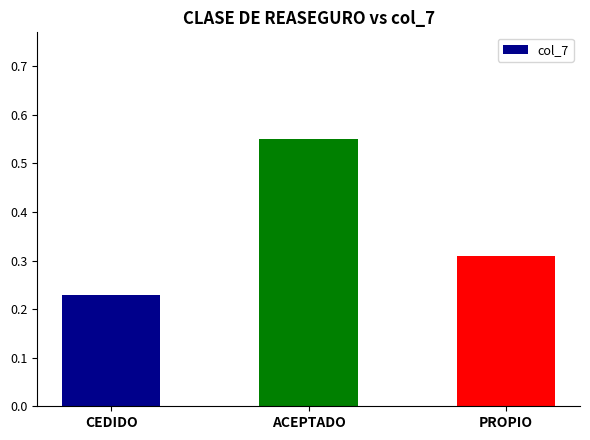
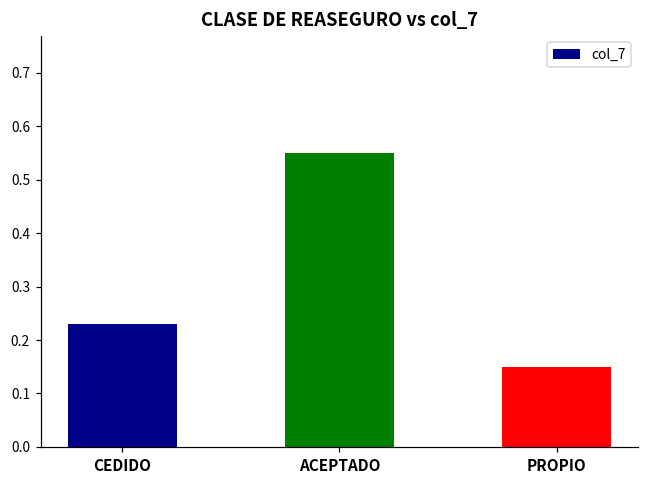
  {
    "CEDIDO": 0.23,
    "ACEPTADO": 0.55,
-   "PROPIO": 0.31
+   "PROPIO": 0.15
  }
